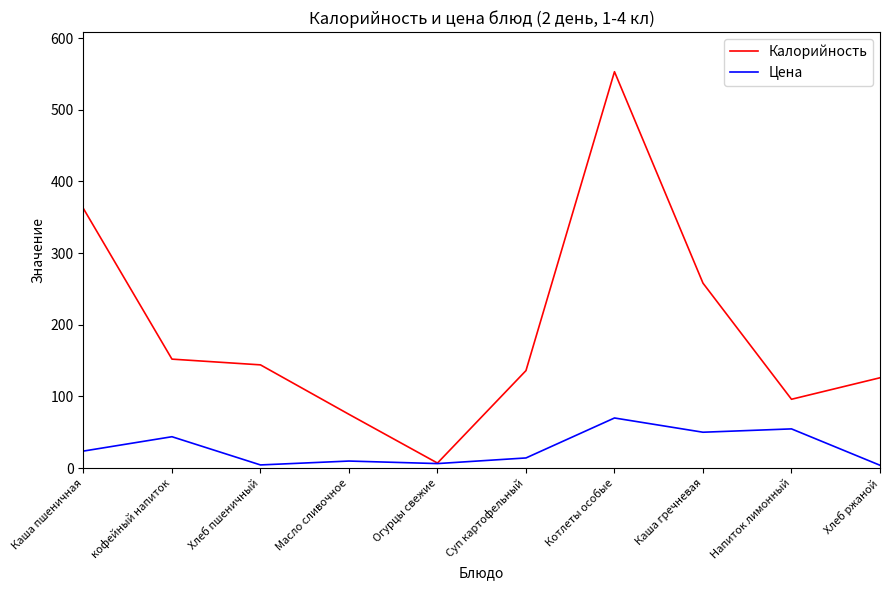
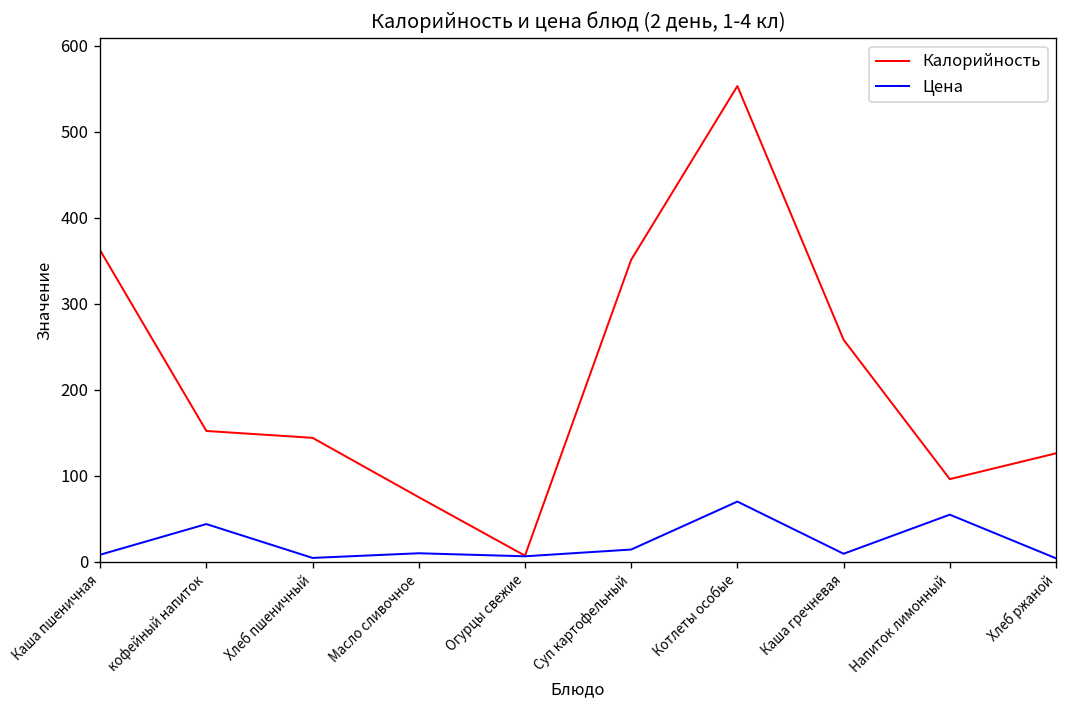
  {
    "Калорийность": {
      "Каша пшеничная": 360,
      "кофейный напиток": 150,
      "Хлеб пшеничный": 140,
      "Масло сливочное": 80,
-     "Суп картофельный": 140,
+     "Суп картофельный": 350,
      "Котлеты особые": 550,
      "Каша гречневая": 260,
      "Напиток лимонный": 100,
      "Хлеб ржаной": 130
    },
    "Цена": {
-     "Каша пшеничная": 20,
+     "Каша пшеничная": 10,
      "кофейный напиток": 40,
      "Хлеб пшеничный": 0,
      "Масло сливочное": 10,
      "Суп картофельный": 10,
      "Котлеты особые": 70,
-     "Каша гречневая": 50,
+     "Каша гречневая": 10,
      "Напиток лимонный": 50,
      "Хлеб ржаной": 0
    }
  }
